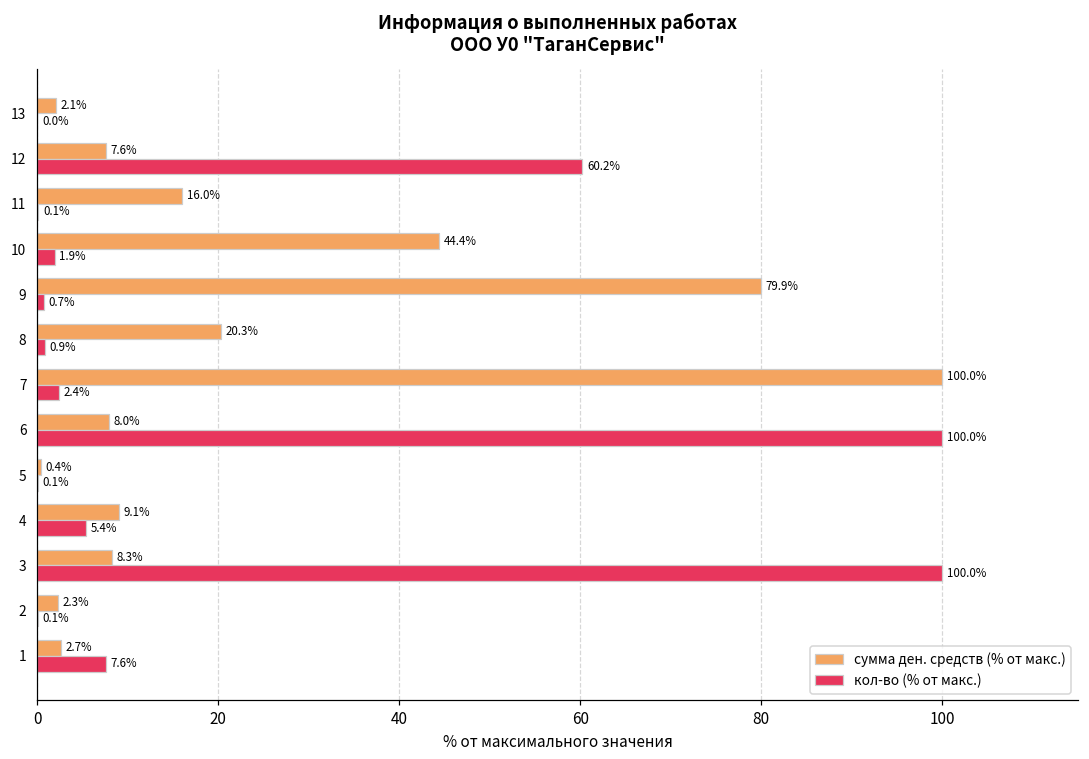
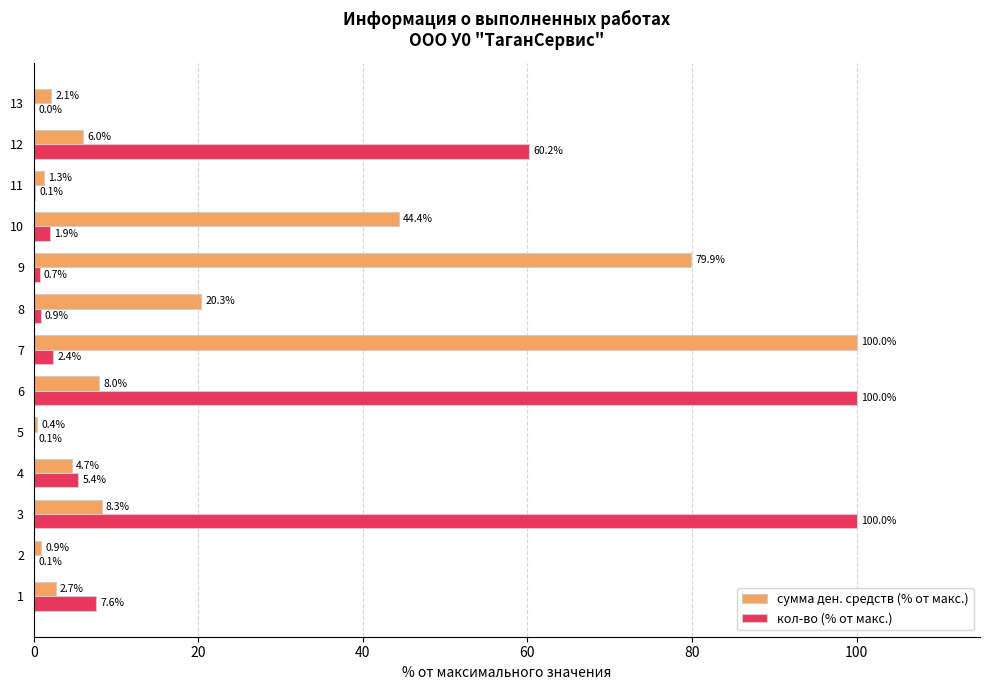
  {
    "сумма ден. средств (% от макс.)": {
      "13": "2.1%",
-     "12": "7.6%",
-     "11": "16.0%",
+     "12": "6.0%",
+     "11": "1.3%",
      "10": "44.4%",
      "9": "79.9%",
      "8": "20.3%",
      "7": "100.0%",
      "6": "8.0%",
      "5": "0.4%",
-     "4": "9.1%",
+     "4": "4.7%",
      "3": "8.3%",
-     "2": "2.3%",
+     "2": "0.9%",
      "1": "2.7%"
    },
    "кол-во (% от макс.)": {
      "13": "0.0%",
      "12": "60.2%",
      "11": "0.1%",
      "10": "1.9%",
      "9": "0.7%",
      "8": "0.9%",
      "7": "2.4%",
      "6": "100.0%",
      "5": "0.1%",
      "4": "5.4%",
      "3": "100.0%",
      "2": "0.1%",
      "1": "7.6%"
    }
  }
